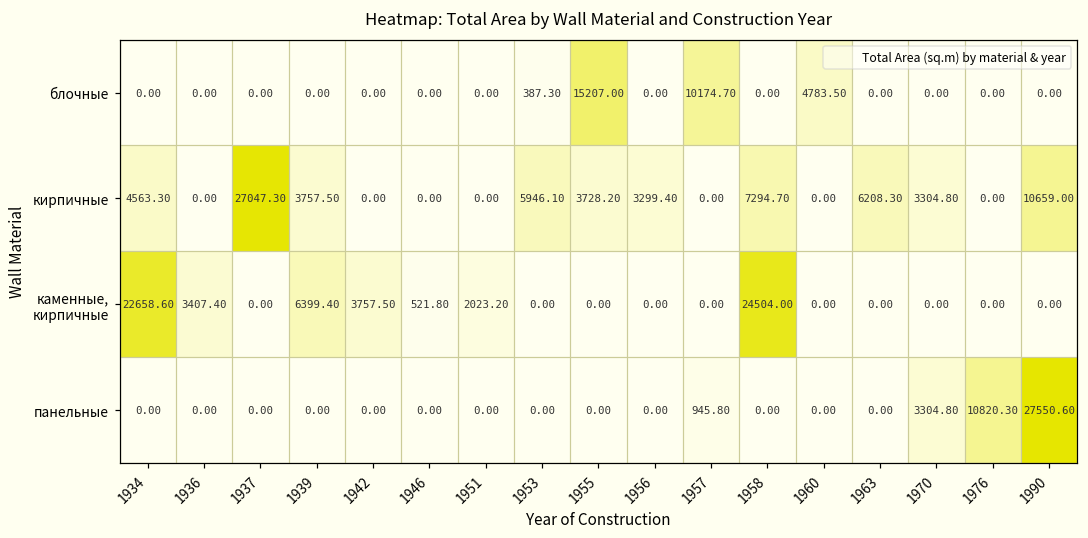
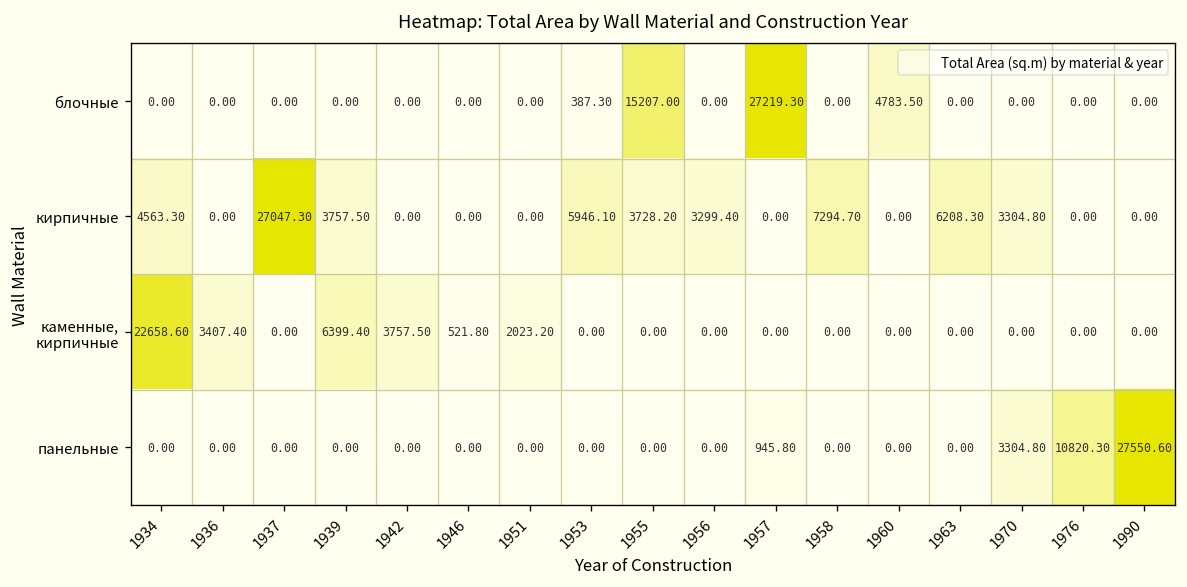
  {
    "блочные": {
      "1934": 0.00,
      "1936": 0.00,
      "1937": 0.00,
      "1939": 0.00,
      "1942": 0.00,
      "1946": 0.00,
      "1951": 0.00,
      "1953": 387.30,
      "1955": 15207.00,
      "1956": 0.00,
-     "1957": 10174.70,
+     "1957": 27219.30,
      "1958": 0.00,
      "1960": 4783.50,
      "1963": 0.00,
      "1970": 0.00,
      "1976": 0.00,
      "1990": 0.00
    },
    "кирпичные": {
      "1934": 4563.30,
      "1936": 0.00,
      "1937": 27047.30,
      "1939": 3757.50,
      "1942": 0.00,
      "1946": 0.00,
      "1951": 0.00,
      "1953": 5946.10,
      "1955": 3728.20,
      "1956": 3299.40,
      "1957": 0.00,
      "1958": 7294.70,
      "1960": 0.00,
      "1963": 6208.30,
      "1970": 3304.80,
      "1976": 0.00,
-     "1990": 10659.00
+     "1990": 0.00
    },
    "каменные, кирпичные": {
      "1934": 22658.60,
      "1936": 3407.40,
      "1937": 0.00,
      "1939": 6399.40,
      "1942": 3757.50,
      "1946": 521.80,
      "1951": 2023.20,
      "1953": 0.00,
      "1955": 0.00,
      "1956": 0.00,
      "1957": 0.00,
-     "1958": 24504.00,
+     "1958": 0.00,
      "1960": 0.00,
      "1963": 0.00,
      "1970": 0.00,
      "1976": 0.00,
      "1990": 0.00
    },
    "панельные": {
      "1934": 0.00,
      "1936": 0.00,
      "1937": 0.00,
      "1939": 0.00,
      "1942": 0.00,
      "1946": 0.00,
      "1951": 0.00,
      "1953": 0.00,
      "1955": 0.00,
      "1956": 0.00,
      "1957": 945.80,
      "1958": 0.00,
      "1960": 0.00,
      "1963": 0.00,
      "1970": 3304.80,
      "1976": 10820.30,
      "1990": 27550.60
    }
  }
